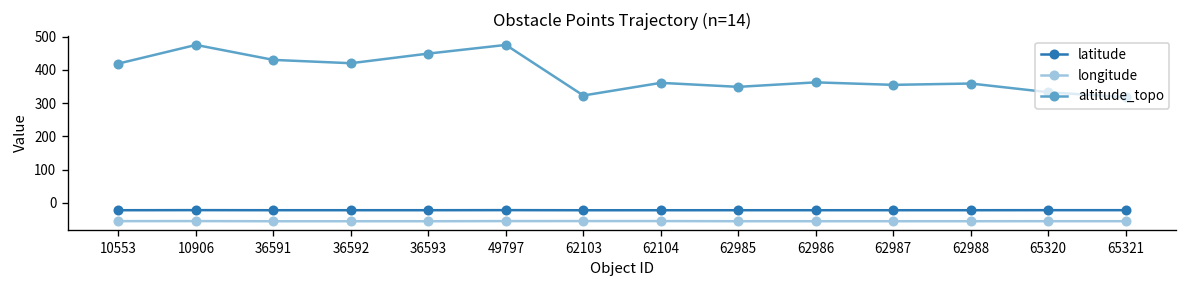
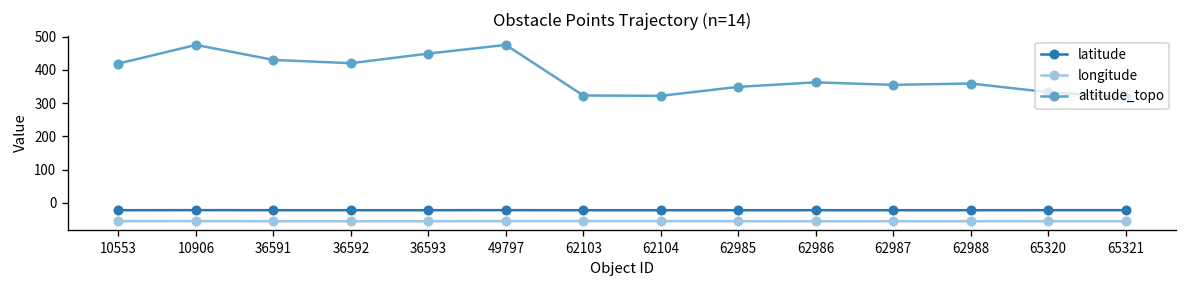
  {
    "latitude": {
      "10553": -20,
      "10906": -20,
      "36591": -20,
      "36592": -20,
      "36593": -20,
      "49797": -20,
      "62103": -20,
      "62104": -20,
      "62985": -20,
      "62986": -20,
      "62987": -20,
      "62988": -20,
      "65320": -20,
      "65321": -20
    },
    "longitude": {
      "10553": -50,
      "10906": -50,
      "36591": -50,
      "36592": -50,
      "36593": -50,
      "49797": -50,
      "62103": -50,
      "62104": -50,
      "62985": -50,
      "62986": -50,
      "62987": -50,
      "62988": -50,
      "65320": -50,
      "65321": -50
    },
    "altitude_topo": {
      "10553": 420,
      "10906": 480,
      "36591": 430,
      "36592": 420,
      "36593": 450,
      "49797": 480,
      "62103": 320,
-     "62104": 360,
+     "62104": 320,
      "62985": 350,
      "62986": 360,
      "62987": 360,
      "62988": 360
    }
  }
